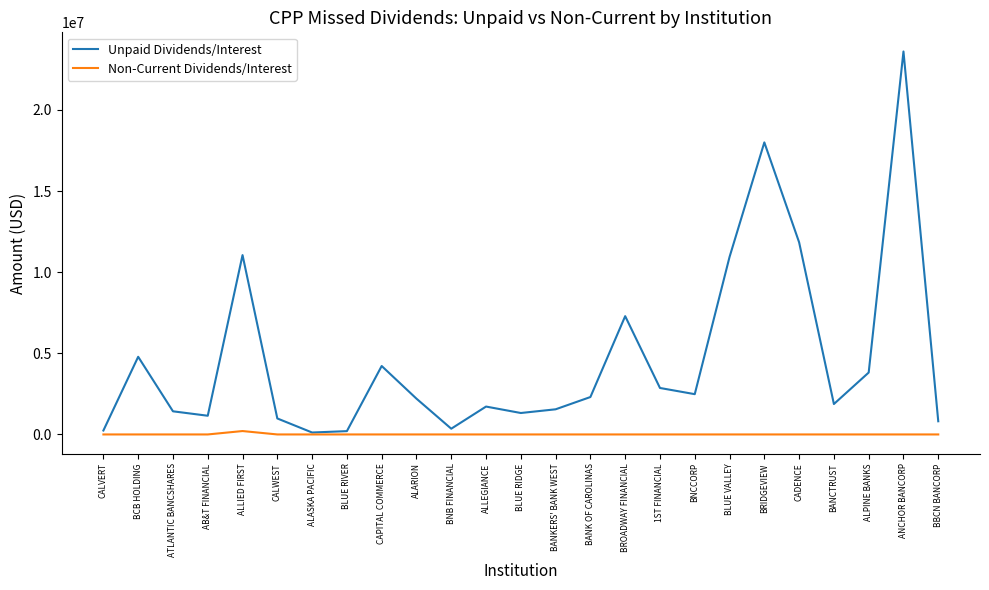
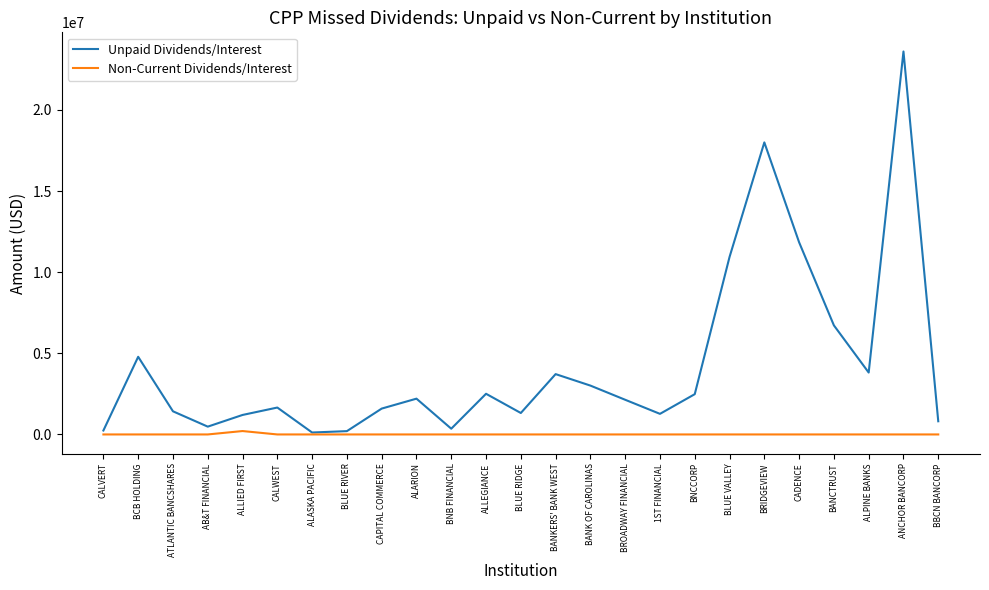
  {
    "Unpaid Dividends/Interest": {
      "CALVERT": 200000,
      "BCB HOLDING": 4800000,
      "ATLANTIC BANCSHARES": 1400000,
-     "AB&T FINANCIAL": 1200000,
-     "ALLIED FIRST": 11100000,
-     "CALWEST": 1000000,
+     "AB&T FINANCIAL": 500000,
+     "ALLIED FIRST": 1200000,
+     "CALWEST": 1700000,
      "BLUE RIVER": 200000,
-     "CAPITAL COMMERCE": 4200000,
+     "CAPITAL COMMERCE": 1600000,
      "ALARION": 2200000,
      "BNB FINANCIAL": 400000,
-     "ALLEGIANCE": 1700000,
+     "ALLEGIANCE": 2500000,
      "BLUE RIDGE": 1300000,
-     "BANKERS' BANK WEST": 1500000,
-     "BANK OF CAROLINAS": 2300000,
-     "BROADWAY FINANCIAL": 7300000,
-     "1ST FINANCIAL": 2900000,
+     "BANKERS' BANK WEST": 3700000,
+     "BANK OF CAROLINAS": 3000000,
+     "BROADWAY FINANCIAL": 2100000,
+     "1ST FINANCIAL": 1300000,
      "BNCCORP": 2500000,
      "BLUE VALLEY": 10900000,
      "BRIDGEVIEW": 18000000,
      "CADENCE": 11800000,
-     "BANCTRUST": 1900000,
+     "BANCTRUST": 6700000,
      "ALPINE BANKS": 3800000,
      "ANCHOR BANCORP": 23600000,
      "BBCN BANCORP": 800000
    },
    "Non-Current Dividends/Interest": {
      "CALVERT": 0,
      "BCB HOLDING": 0,
      "ATLANTIC BANCSHARES": 0,
      "AB&T FINANCIAL": 0,
      "ALLIED FIRST": 200000,
      "CALWEST": 0,
      "BLUE RIVER": 0,
      "CAPITAL COMMERCE": 0,
      "ALARION": 0,
      "BNB FINANCIAL": 0,
      "ALLEGIANCE": 0,
      "BLUE RIDGE": 0,
      "BANKERS' BANK WEST": 0,
      "BANK OF CAROLINAS": 0,
      "BROADWAY FINANCIAL": 0,
      "1ST FINANCIAL": 0,
      "BNCCORP": 0,
      "BLUE VALLEY": 0,
      "BRIDGEVIEW": 0,
      "CADENCE": 0,
      "BANCTRUST": 0,
      "ALPINE BANKS": 0,
      "ANCHOR BANCORP": 0,
      "BBCN BANCORP": 0
    }
  }
